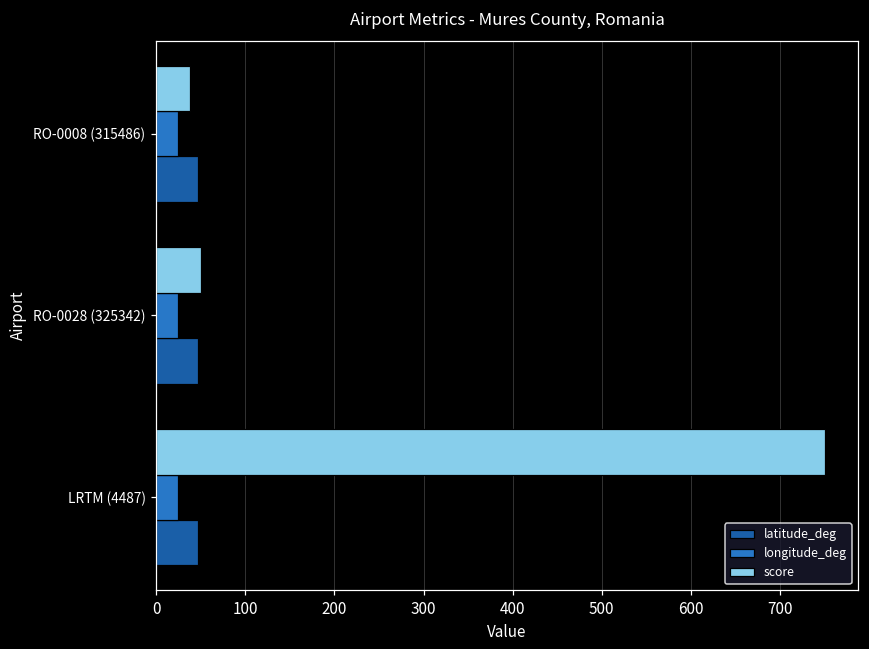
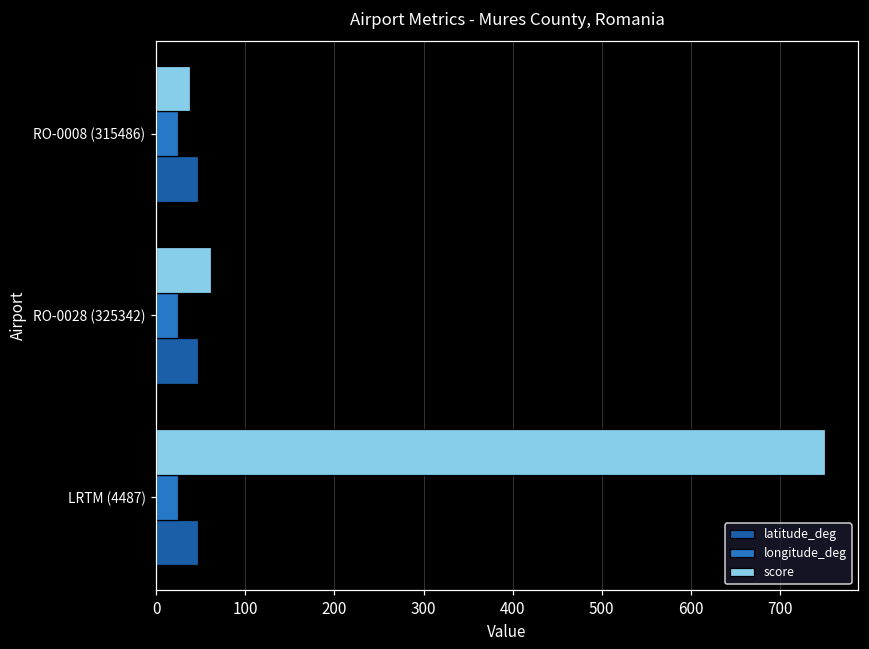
  {
    "score": {
      "RO-0008 (315486)": 40,
-     "RO-0028 (325342)": 50,
+     "RO-0028 (325342)": 60,
      "LRTM (4487)": 750
    }
  }
